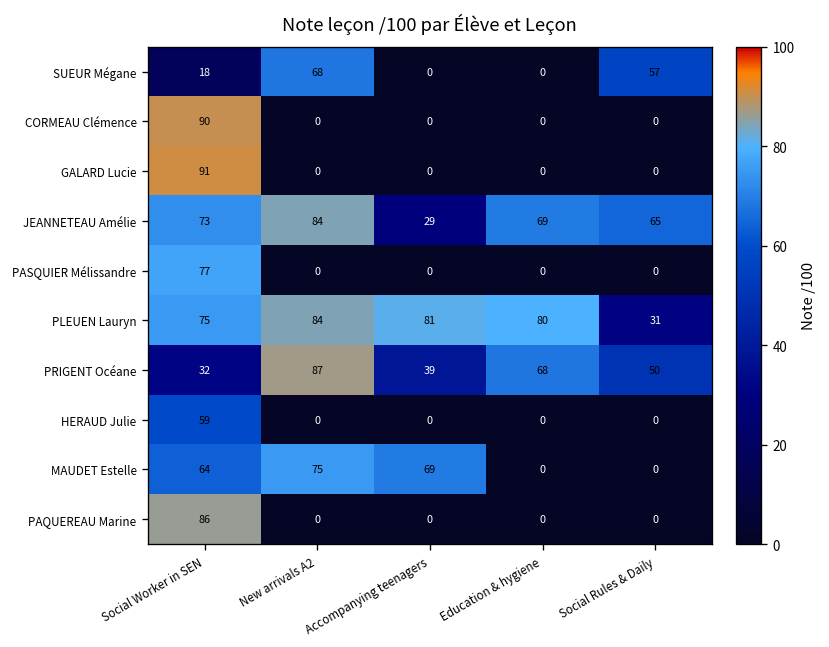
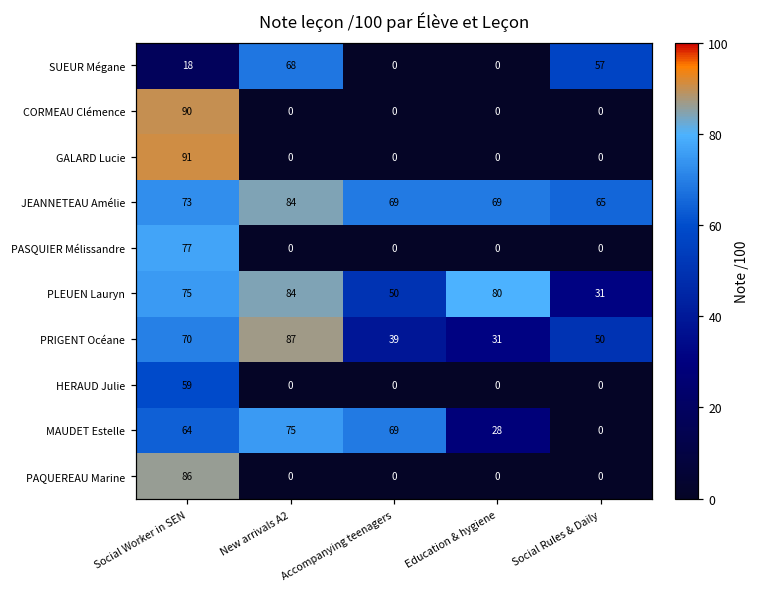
  {
    "SUEUR Mégane": {
      "Social Worker in SEN": 18,
      "New arrivals A2": 68,
      "Accompanying teenagers": 0,
      "Education & hygiene": 0,
      "Social Rules & Daily": 57
    },
    "CORMEAU Clémence": {
      "Social Worker in SEN": 90,
      "New arrivals A2": 0,
      "Accompanying teenagers": 0,
      "Education & hygiene": 0,
      "Social Rules & Daily": 0
    },
    "GALARD Lucie": {
      "Social Worker in SEN": 91,
      "New arrivals A2": 0,
      "Accompanying teenagers": 0,
      "Education & hygiene": 0,
      "Social Rules & Daily": 0
    },
    "JEANNETEAU Amélie": {
      "Social Worker in SEN": 73,
      "New arrivals A2": 84,
-     "Accompanying teenagers": 29,
+     "Accompanying teenagers": 69,
      "Education & hygiene": 69,
      "Social Rules & Daily": 65
    },
    "PASQUIER Mélissandre": {
      "Social Worker in SEN": 77,
      "New arrivals A2": 0,
      "Accompanying teenagers": 0,
      "Education & hygiene": 0,
      "Social Rules & Daily": 0
    },
    "PLEUEN Lauryn": {
      "Social Worker in SEN": 75,
      "New arrivals A2": 84,
-     "Accompanying teenagers": 81,
+     "Accompanying teenagers": 50,
      "Education & hygiene": 80,
      "Social Rules & Daily": 31
    },
    "PRIGENT Océane": {
-     "Social Worker in SEN": 32,
+     "Social Worker in SEN": 70,
      "New arrivals A2": 87,
      "Accompanying teenagers": 39,
-     "Education & hygiene": 68,
+     "Education & hygiene": 31,
      "Social Rules & Daily": 50
    },
    "HERAUD Julie": {
      "Social Worker in SEN": 59,
      "New arrivals A2": 0,
      "Accompanying teenagers": 0,
      "Education & hygiene": 0,
      "Social Rules & Daily": 0
    },
    "MAUDET Estelle": {
      "Social Worker in SEN": 64,
      "New arrivals A2": 75,
      "Accompanying teenagers": 69,
-     "Education & hygiene": 0,
+     "Education & hygiene": 28,
      "Social Rules & Daily": 0
    },
    "PAQUEREAU Marine": {
      "Social Worker in SEN": 86,
      "New arrivals A2": 0,
      "Accompanying teenagers": 0,
      "Education & hygiene": 0,
      "Social Rules & Daily": 0
    }
  }
